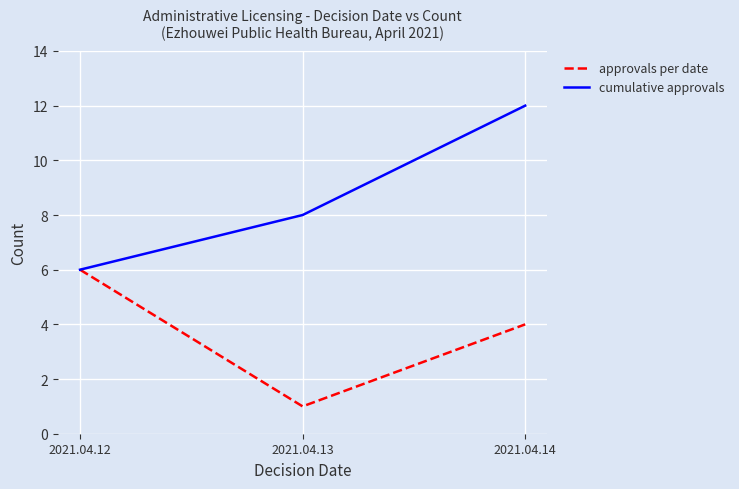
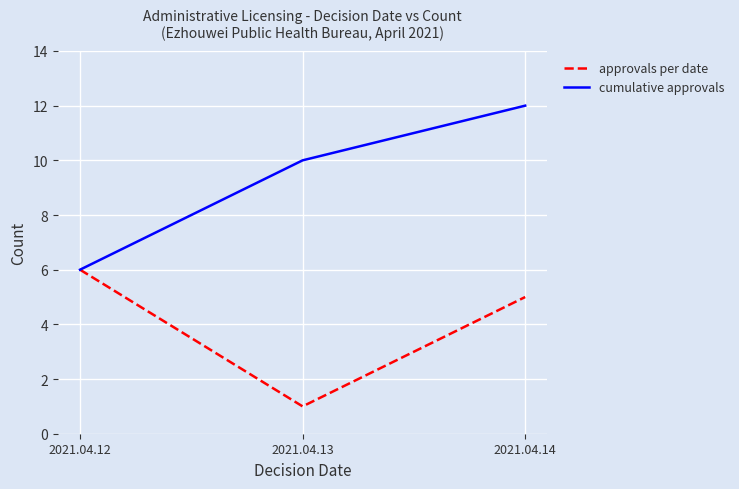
  {
    "approvals per date": {
      "2021.04.13": 1,
-     "2021.04.14": 4
+     "2021.04.14": 5
    },
    "cumulative approvals": {
-     "2021.04.13": 8,
+     "2021.04.13": 10,
      "2021.04.14": 12
    }
  }
